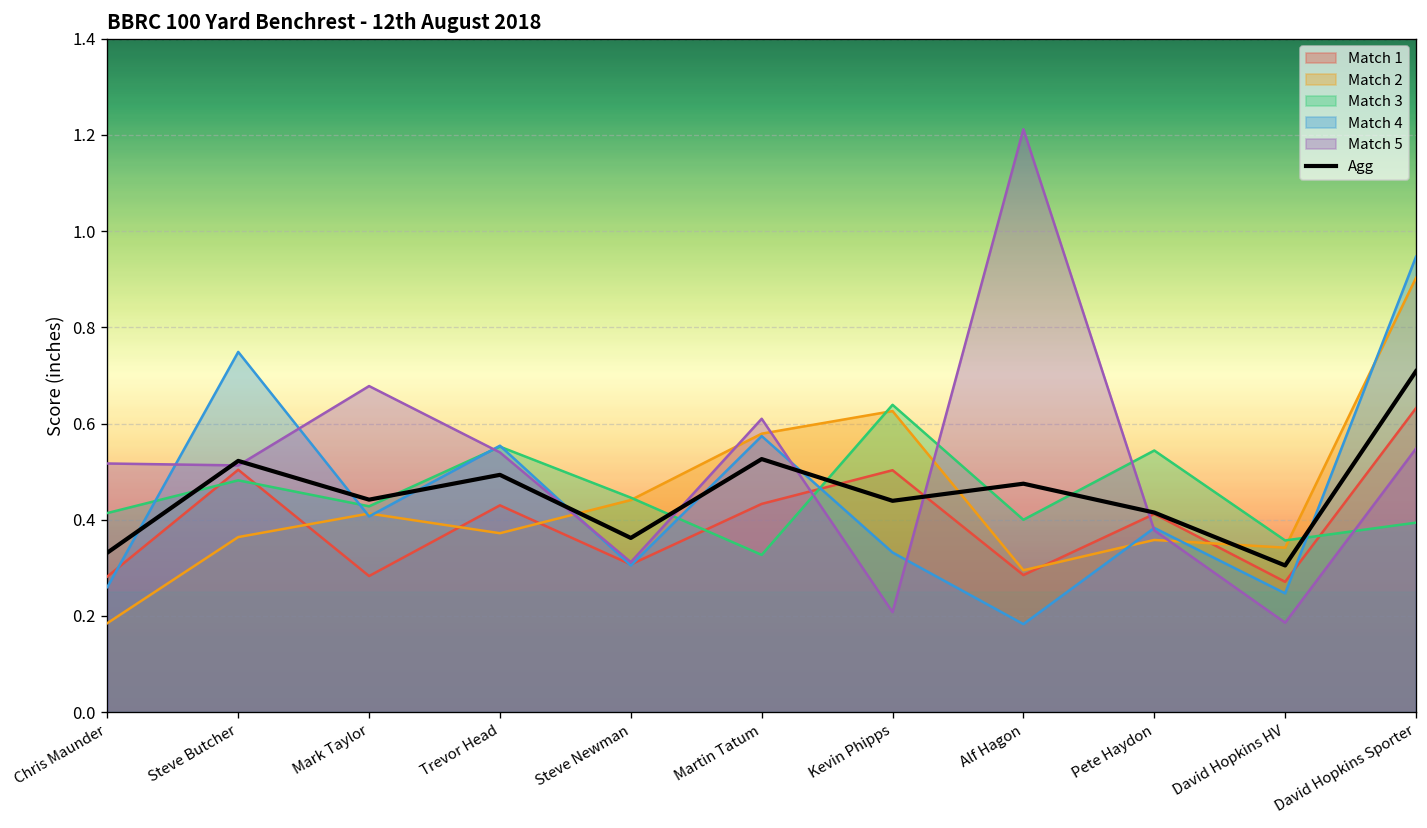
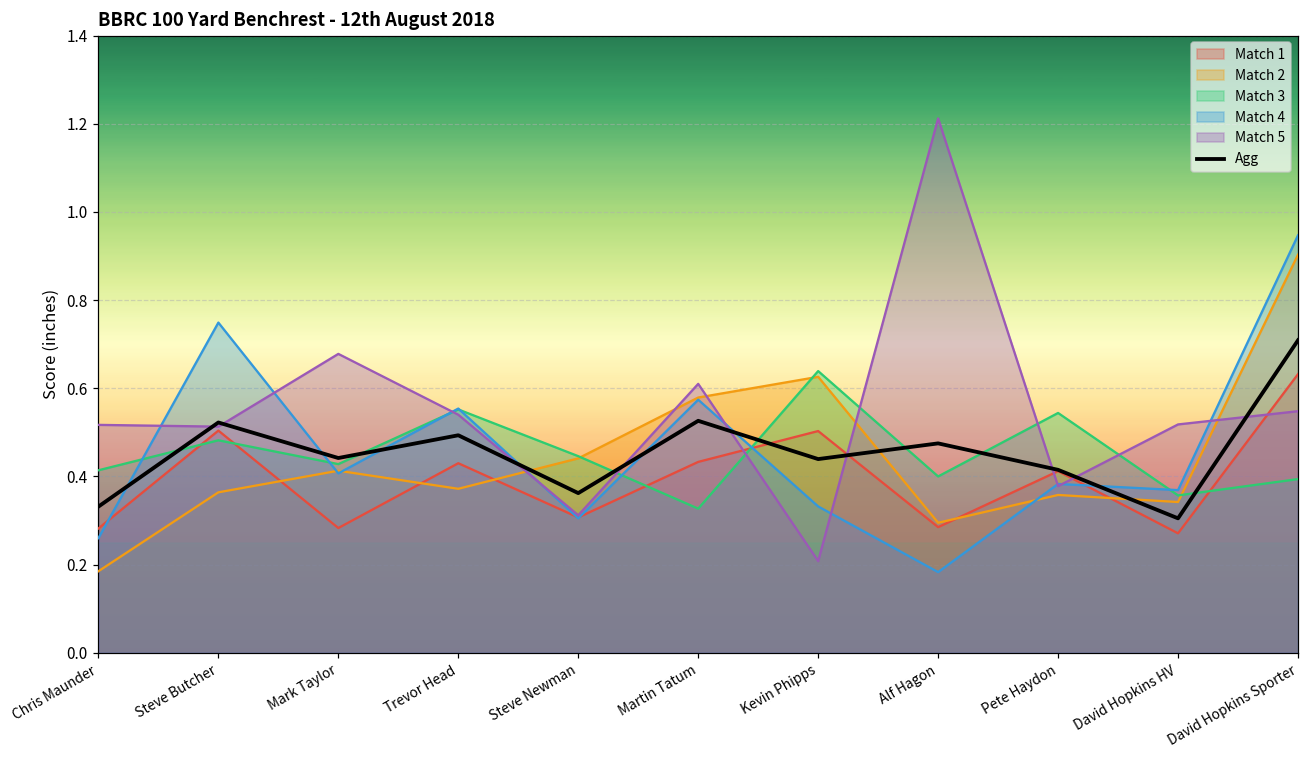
  {
    "Match 3": {
      "Chris Maunder": 0.41,
      "Steve Butcher": 0.48,
      "Mark Taylor": 0.43,
      "Martin Tatum": 0.33,
      "Kevin Phipps": 0.64,
      "Alf Hagon": 0.40,
      "Pete Haydon": 0.54,
      "David Hopkins HV": 0.36,
      "David Hopkins Sporter": 0.39
    },
    "Match 4": {
      "Chris Maunder": 0.26,
      "Steve Butcher": 0.75,
      "Kevin Phipps": 0.33,
      "Alf Hagon": 0.18,
-     "David Hopkins HV": 0.25,
+     "David Hopkins HV": 0.37,
      "David Hopkins Sporter": 0.95
    },
    "Match 5": {
      "Chris Maunder": 0.52,
      "Steve Butcher": 0.51,
      "Mark Taylor": 0.68,
      "Trevor Head": 0.54,
      "Martin Tatum": 0.61,
      "Kevin Phipps": 0.21,
      "Alf Hagon": 1.21,
-     "David Hopkins HV": 0.19,
+     "David Hopkins HV": 0.52,
      "David Hopkins Sporter": 0.55
    },
    "Agg": {
      "Chris Maunder": 0.33,
      "Steve Butcher": 0.52,
      "Mark Taylor": 0.44,
      "Trevor Head": 0.49,
      "Steve Newman": 0.36,
      "Martin Tatum": 0.53,
      "Kevin Phipps": 0.44,
      "Alf Hagon": 0.48,
      "David Hopkins HV": 0.31,
      "David Hopkins Sporter": 0.71
    }
  }
